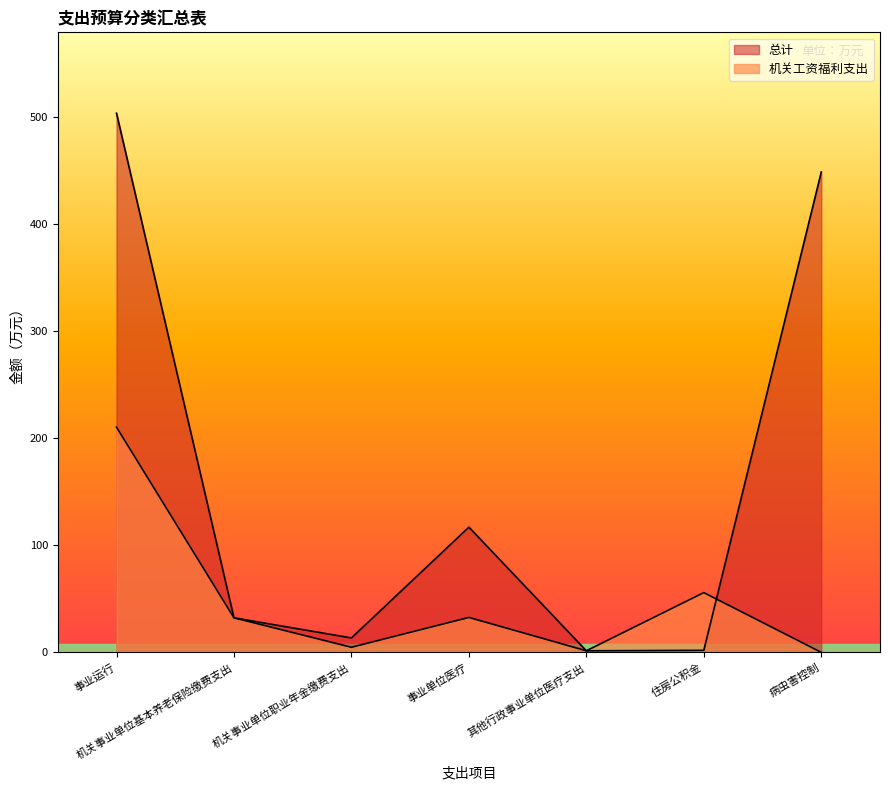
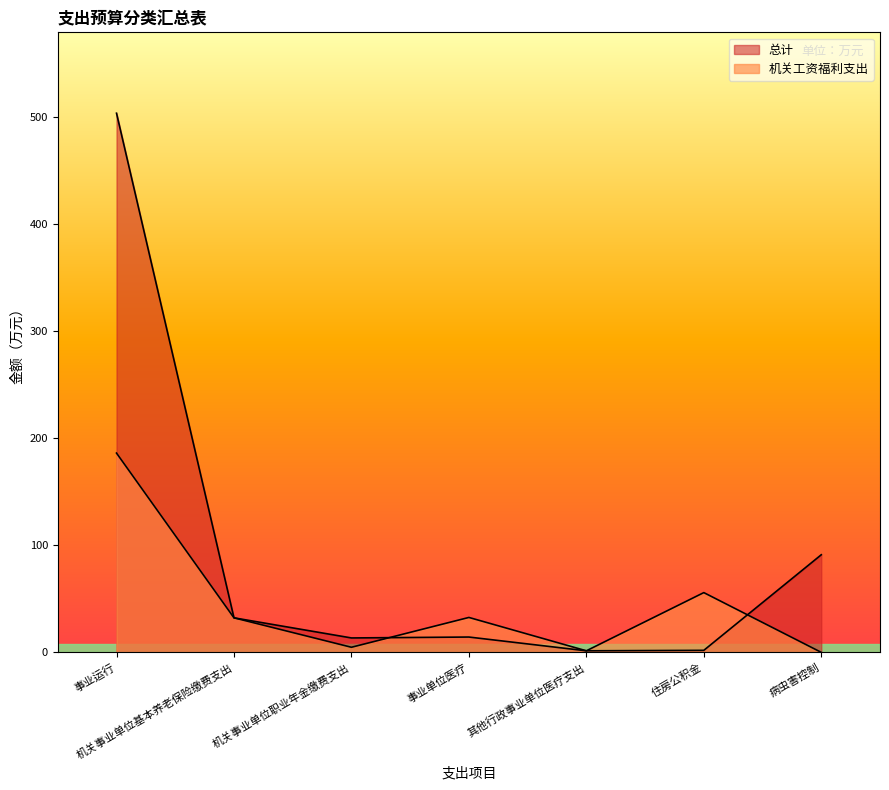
  {
    "总计": {
      "事业运行": 503,
      "机关事业单位职业年金缴费支出": 13,
-     "事业单位医疗": 117,
-     "病虫害控制": 448
+     "事业单位医疗": 14,
+     "病虫害控制": 91
    },
    "机关工资福利支出": {
-     "事业运行": 210,
+     "事业运行": 186,
      "事业单位医疗": 33,
      "住房公积金": 56
    }
  }
